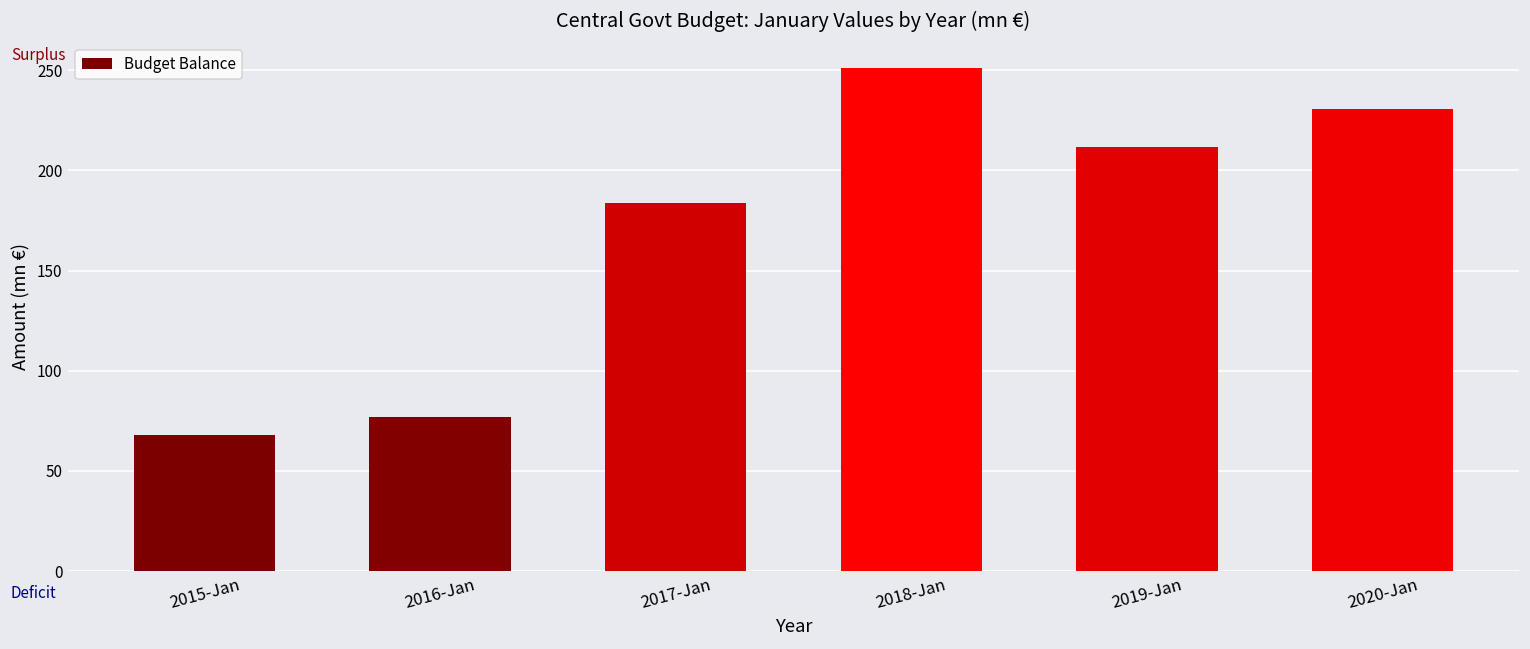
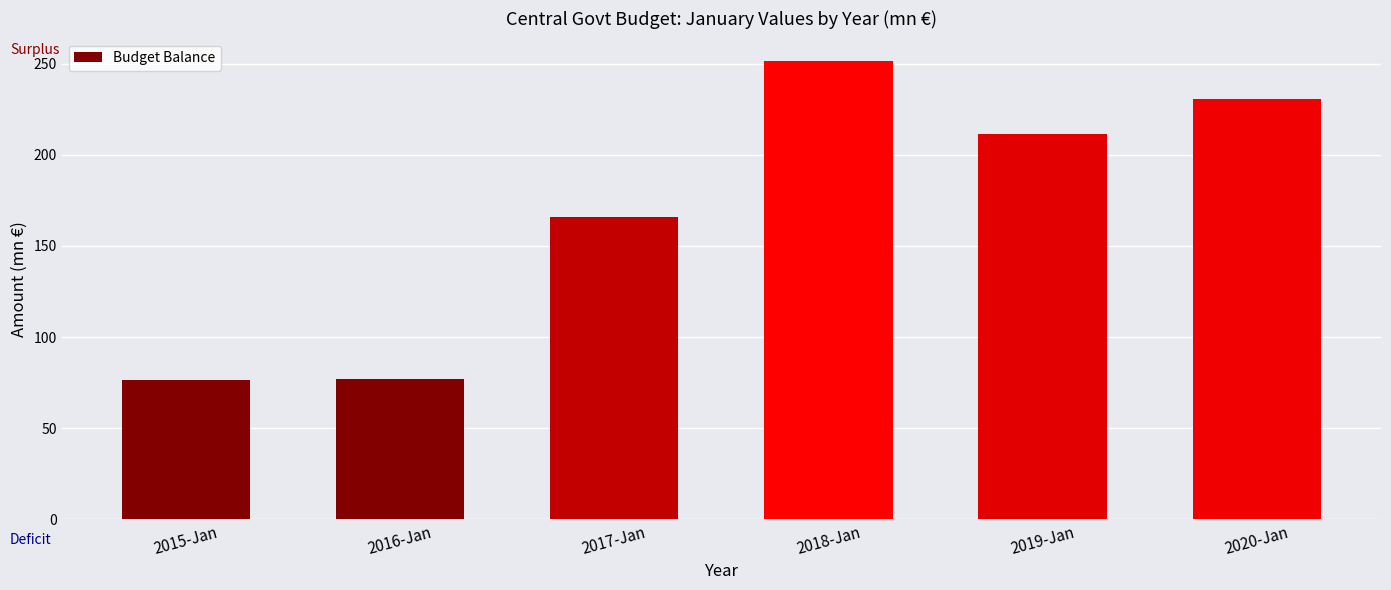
  {
-   "2015-Jan": 68,
+   "2015-Jan": 77,
    "2016-Jan": 77,
-   "2017-Jan": 184,
+   "2017-Jan": 166,
    "2018-Jan": 251,
    "2019-Jan": 212,
    "2020-Jan": 231
  }
